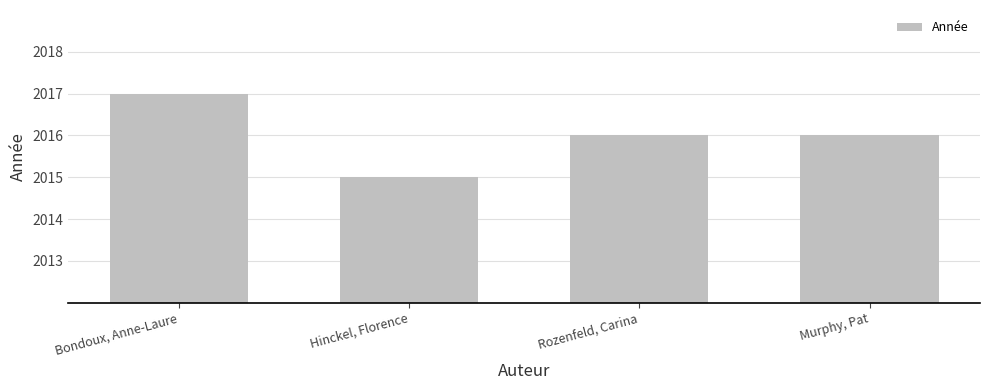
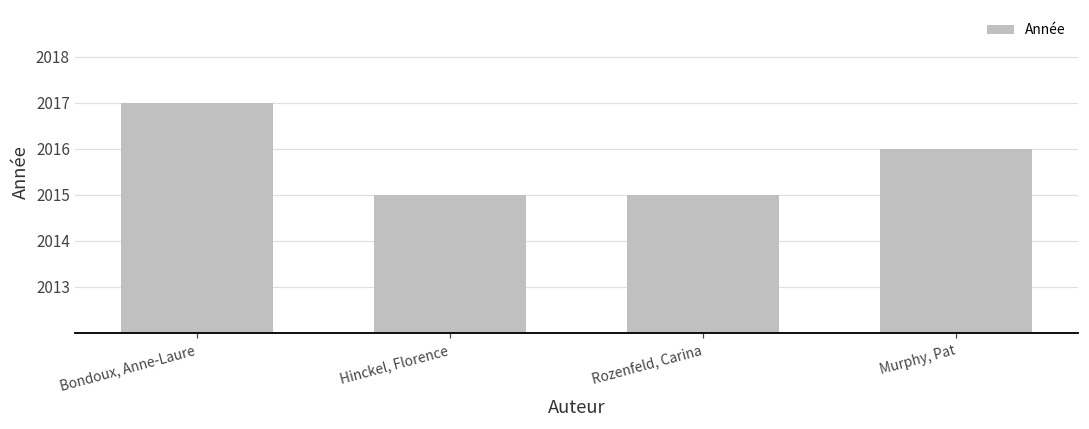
  {
    "Bondoux, Anne-Laure": 2017,
    "Hinckel, Florence": 2015,
-   "Rozenfeld, Carina": 2016,
+   "Rozenfeld, Carina": 2015,
    "Murphy, Pat": 2016
  }
